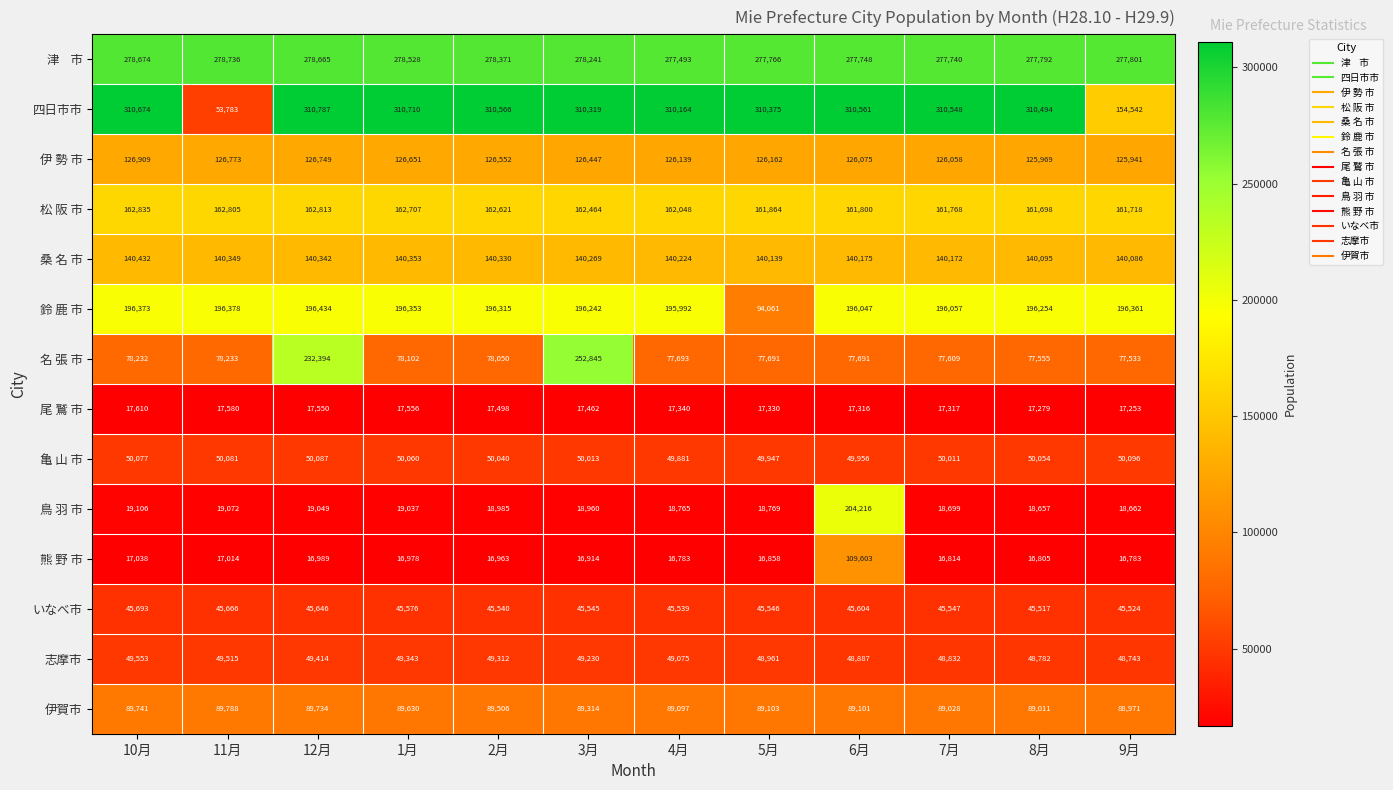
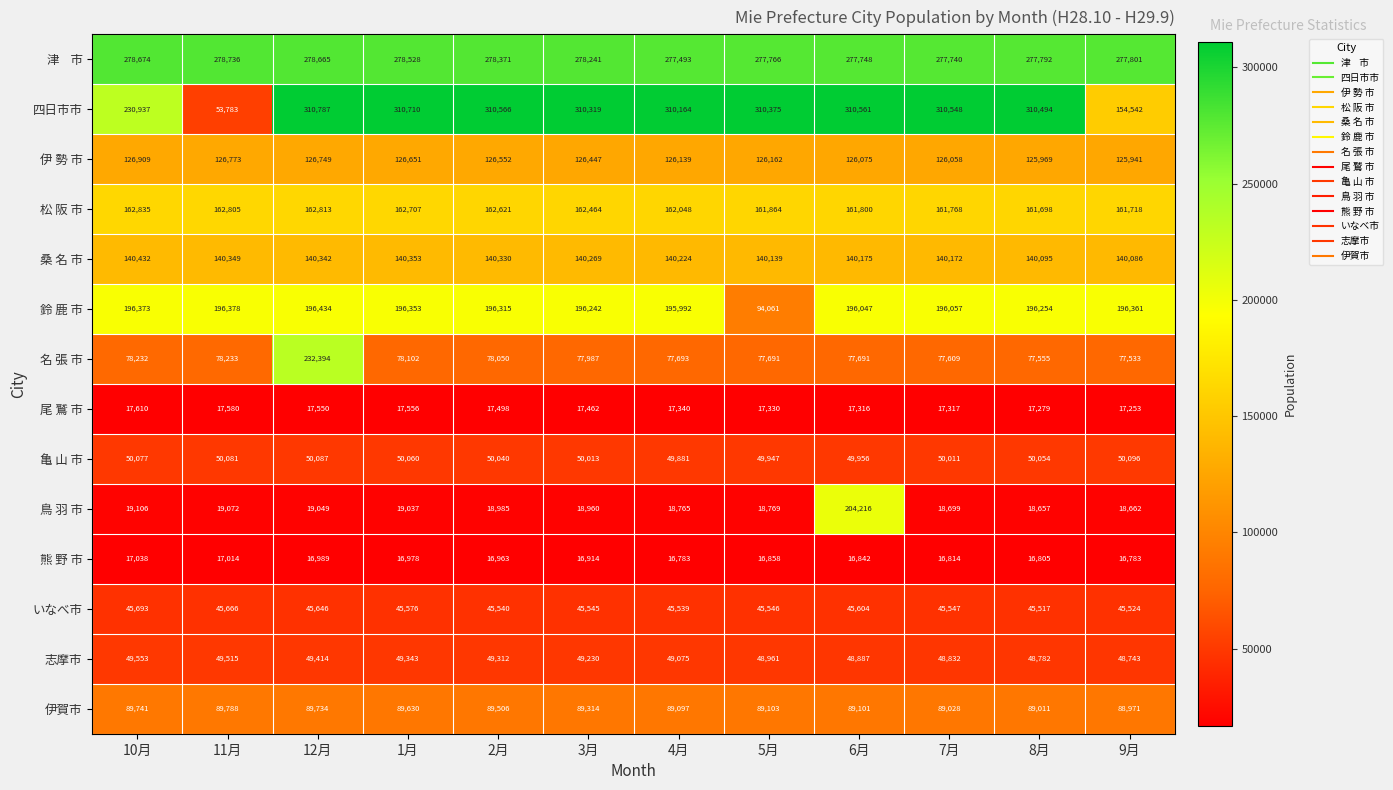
  {
    "津 市": {
      "10月": "278,674",
      "11月": "278,736",
      "12月": "278,665",
      "1月": "278,528",
      "2月": "278,371",
      "3月": "278,241",
      "4月": "277,493",
      "5月": "277,766",
      "6月": "277,748",
      "7月": "277,740",
      "8月": "277,792",
      "9月": "277,801"
    },
    "四日市市": {
-     "10月": "310,674",
+     "10月": "230,937",
      "11月": "53,783",
      "12月": "310,787",
      "1月": "310,710",
      "2月": "310,566",
      "3月": "310,319",
      "4月": "310,164",
      "5月": "310,375",
      "6月": "310,561",
      "7月": "310,548",
      "8月": "310,494",
      "9月": "154,542"
    },
    "伊 勢 市": {
      "10月": "126,909",
      "11月": "126,773",
      "12月": "126,749",
      "1月": "126,651",
      "2月": "126,552",
      "3月": "126,447",
      "4月": "126,139",
      "5月": "126,162",
      "6月": "126,075",
      "7月": "126,058",
      "8月": "125,969",
      "9月": "125,941"
    },
    "松 阪 市": {
      "10月": "162,835",
      "11月": "162,805",
      "12月": "162,813",
      "1月": "162,707",
      "2月": "162,621",
      "3月": "162,464",
      "4月": "162,048",
      "5月": "161,864",
      "6月": "161,800",
      "7月": "161,768",
      "8月": "161,698",
      "9月": "161,718"
    },
    "桑 名 市": {
      "10月": "140,432",
      "11月": "140,349",
      "12月": "140,342",
      "1月": "140,353",
      "2月": "140,330",
      "3月": "140,269",
      "4月": "140,224",
      "5月": "140,139",
      "6月": "140,175",
      "7月": "140,172",
      "8月": "140,095",
      "9月": "140,086"
    },
    "鈴 鹿 市": {
      "10月": "196,373",
      "11月": "196,378",
      "12月": "196,434",
      "1月": "196,353",
      "2月": "196,315",
      "3月": "196,242",
      "4月": "195,992",
      "5月": "94,061",
      "6月": "196,047",
      "7月": "196,057",
      "8月": "196,254",
      "9月": "196,361"
    },
    "名 張 市": {
      "10月": "78,232",
      "11月": "78,233",
      "12月": "232,394",
      "1月": "78,102",
      "2月": "78,050",
-     "3月": "252,845",
+     "3月": "77,987",
      "4月": "77,693",
      "5月": "77,691",
      "6月": "77,691",
      "7月": "77,609",
      "8月": "77,555",
      "9月": "77,533"
    },
    "尾 鷲 市": {
      "10月": "17,610",
      "11月": "17,580",
      "12月": "17,550",
      "1月": "17,556",
      "2月": "17,498",
      "3月": "17,462",
      "4月": "17,340",
      "5月": "17,330",
      "6月": "17,316",
      "7月": "17,317",
      "8月": "17,279",
      "9月": "17,253"
    },
    "亀 山 市": {
      "10月": "50,077",
      "11月": "50,081",
      "12月": "50,087",
      "1月": "50,060",
      "2月": "50,040",
      "3月": "50,013",
      "4月": "49,881",
      "5月": "49,947",
      "6月": "49,956",
      "7月": "50,011",
      "8月": "50,054",
      "9月": "50,096"
    },
    "鳥 羽 市": {
      "10月": "19,106",
      "11月": "19,072",
      "12月": "19,049",
      "1月": "19,037",
      "2月": "18,985",
      "3月": "18,960",
      "4月": "18,765",
      "5月": "18,769",
      "6月": "204,216",
      "7月": "18,699",
      "8月": "18,657",
      "9月": "18,662"
    },
    "熊 野 市": {
      "10月": "17,038",
      "11月": "17,014",
      "12月": "16,989",
      "1月": "16,978",
      "2月": "16,963",
      "3月": "16,914",
      "4月": "16,783",
      "5月": "16,858",
-     "6月": "109,603",
+     "6月": "16,842",
      "7月": "16,814",
      "8月": "16,805",
      "9月": "16,783"
    },
    "いなべ市": {
      "10月": "45,693",
      "11月": "45,666",
      "12月": "45,646",
      "1月": "45,576",
      "2月": "45,540",
      "3月": "45,545",
      "4月": "45,539",
      "5月": "45,546",
      "6月": "45,604",
      "7月": "45,547",
      "8月": "45,517",
      "9月": "45,524"
    },
    "志摩市": {
      "10月": "49,553",
      "11月": "49,515",
      "12月": "49,414",
      "1月": "49,343",
      "2月": "49,312",
      "3月": "49,230",
      "4月": "49,075",
      "5月": "48,961",
      "6月": "48,887",
      "7月": "48,832",
      "8月": "48,782",
      "9月": "48,743"
    },
    "伊賀市": {
      "10月": "89,741",
      "11月": "89,788",
      "12月": "89,734",
      "1月": "89,630",
      "2月": "89,506",
      "3月": "89,314",
      "4月": "89,097",
      "5月": "89,103",
      "6月": "89,101",
      "7月": "89,028",
      "8月": "89,011",
      "9月": "88,971"
    }
  }
